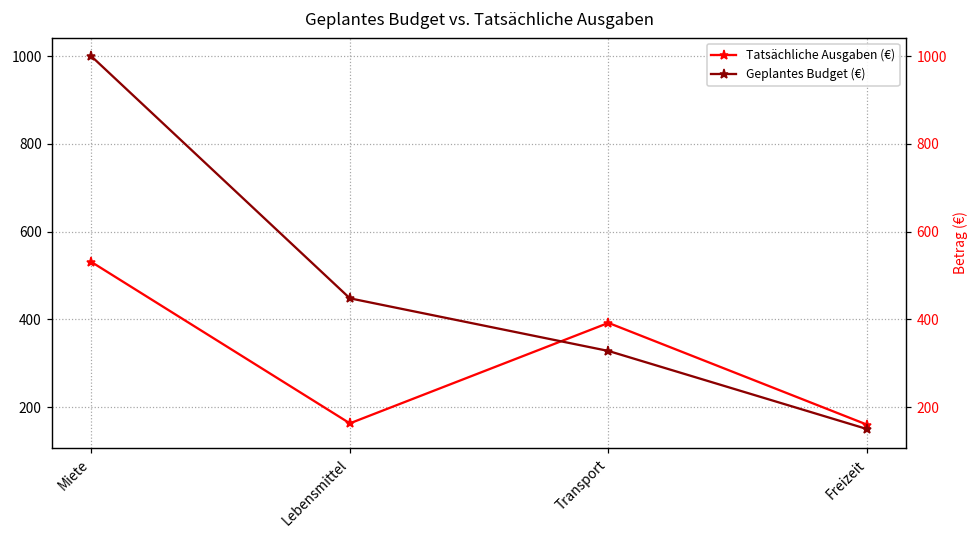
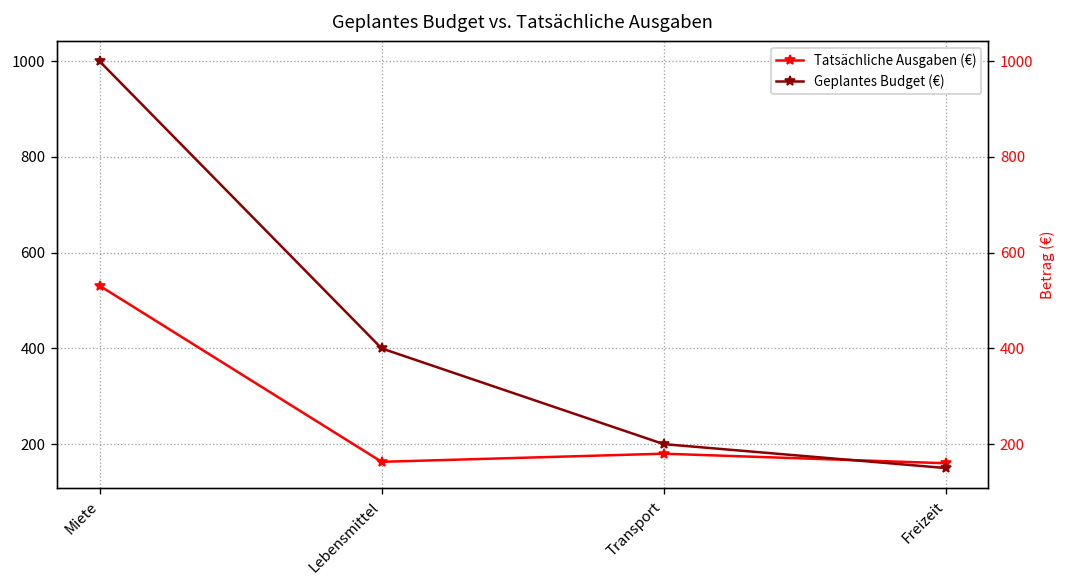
  {
    "Tatsächliche Ausgaben (€)": {
      "Miete": 530,
      "Lebensmittel": 160,
-     "Transport": 390,
+     "Transport": 180,
      "Freizeit": 160
    },
    "Geplantes Budget (€)": {
      "Miete": 1000,
-     "Lebensmittel": 450,
-     "Transport": 330,
+     "Lebensmittel": 400,
+     "Transport": 200,
      "Freizeit": 150
    }
  }
